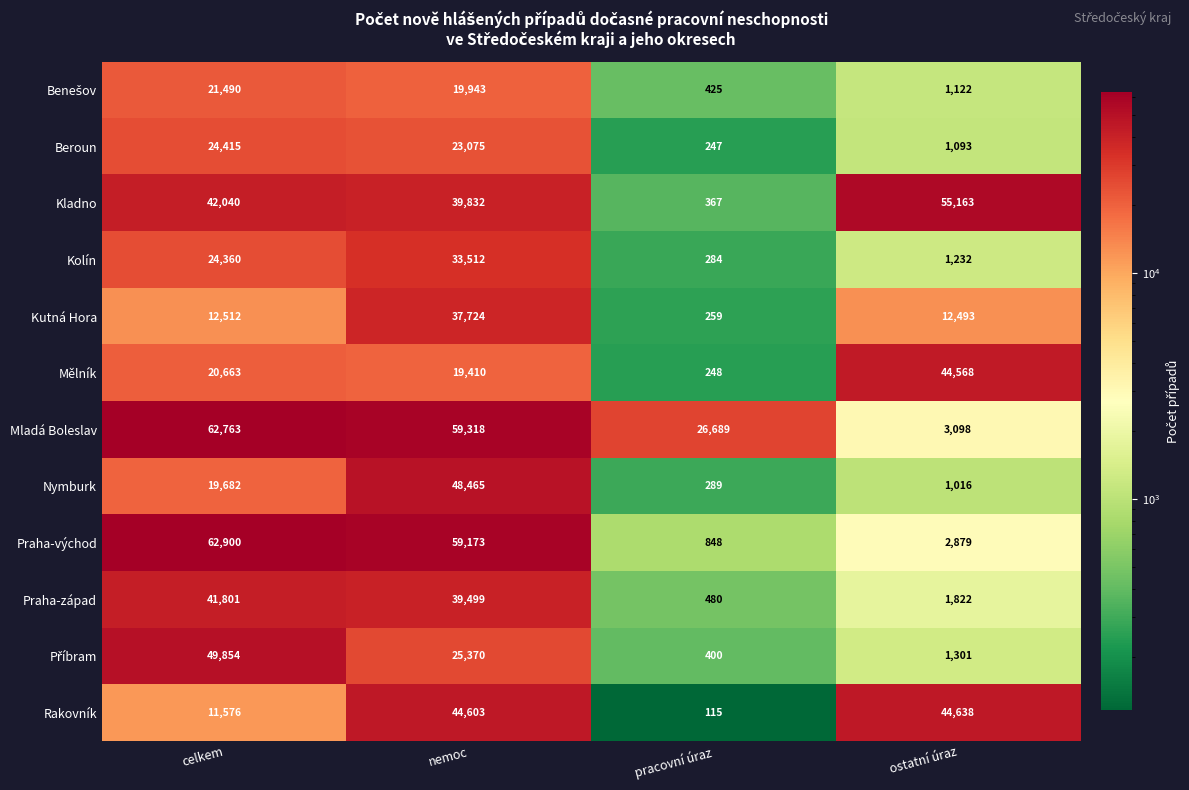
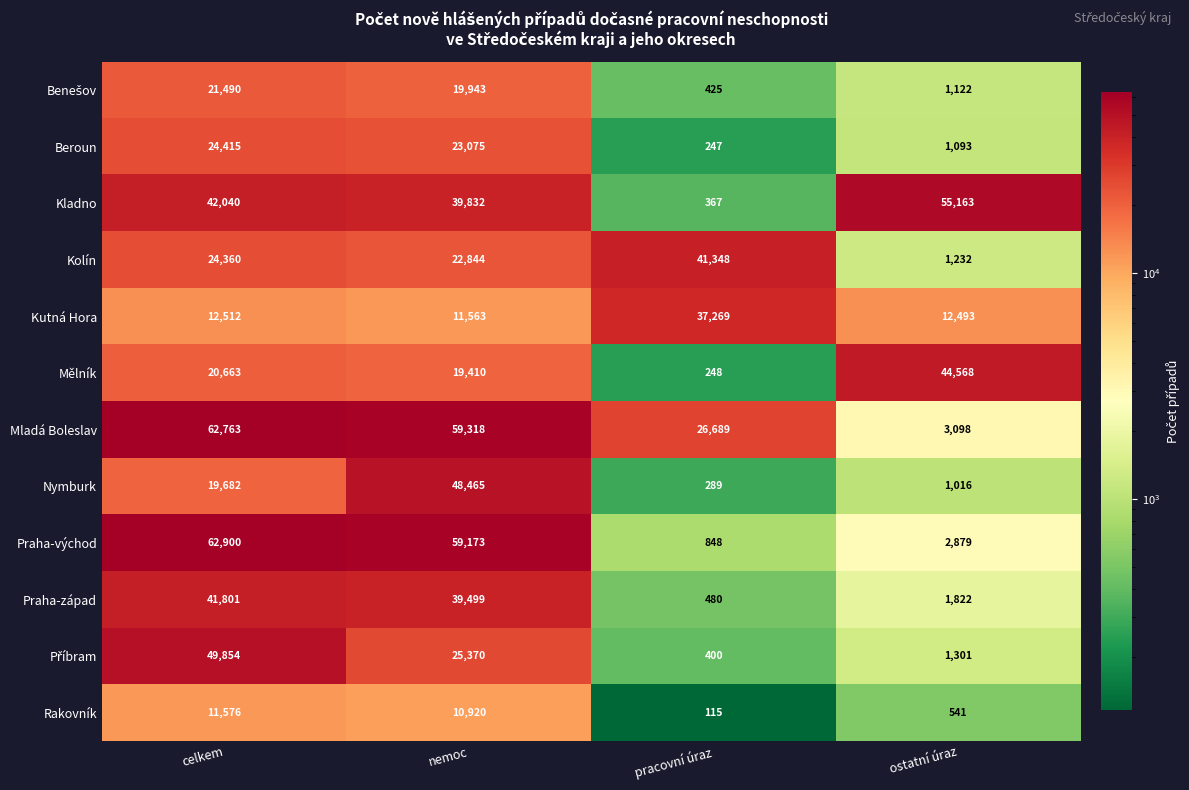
  {
    "Benešov": {
      "celkem": "21,490",
      "nemoc": "19,943",
      "pracovní úraz": "425",
      "ostatní úraz": "1,122"
    },
    "Beroun": {
      "celkem": "24,415",
      "nemoc": "23,075",
      "pracovní úraz": "247",
      "ostatní úraz": "1,093"
    },
    "Kladno": {
      "celkem": "42,040",
      "nemoc": "39,832",
      "pracovní úraz": "367",
      "ostatní úraz": "55,163"
    },
    "Kolín": {
      "celkem": "24,360",
-     "nemoc": "33,512",
-     "pracovní úraz": "284",
+     "nemoc": "22,844",
+     "pracovní úraz": "41,348",
      "ostatní úraz": "1,232"
    },
    "Kutná Hora": {
      "celkem": "12,512",
-     "nemoc": "37,724",
-     "pracovní úraz": "259",
+     "nemoc": "11,563",
+     "pracovní úraz": "37,269",
      "ostatní úraz": "12,493"
    },
    "Mělník": {
      "celkem": "20,663",
      "nemoc": "19,410",
      "pracovní úraz": "248",
      "ostatní úraz": "44,568"
    },
    "Mladá Boleslav": {
      "celkem": "62,763",
      "nemoc": "59,318",
      "pracovní úraz": "26,689",
      "ostatní úraz": "3,098"
    },
    "Nymburk": {
      "celkem": "19,682",
      "nemoc": "48,465",
      "pracovní úraz": "289",
      "ostatní úraz": "1,016"
    },
    "Praha-východ": {
      "celkem": "62,900",
      "nemoc": "59,173",
      "pracovní úraz": "848",
      "ostatní úraz": "2,879"
    },
    "Praha-západ": {
      "celkem": "41,801",
      "nemoc": "39,499",
      "pracovní úraz": "480",
      "ostatní úraz": "1,822"
    },
    "Příbram": {
      "celkem": "49,854",
      "nemoc": "25,370",
      "pracovní úraz": "400",
      "ostatní úraz": "1,301"
    },
    "Rakovník": {
      "celkem": "11,576",
-     "nemoc": "44,603",
+     "nemoc": "10,920",
      "pracovní úraz": "115",
-     "ostatní úraz": "44,638"
+     "ostatní úraz": "541"
    }
  }
